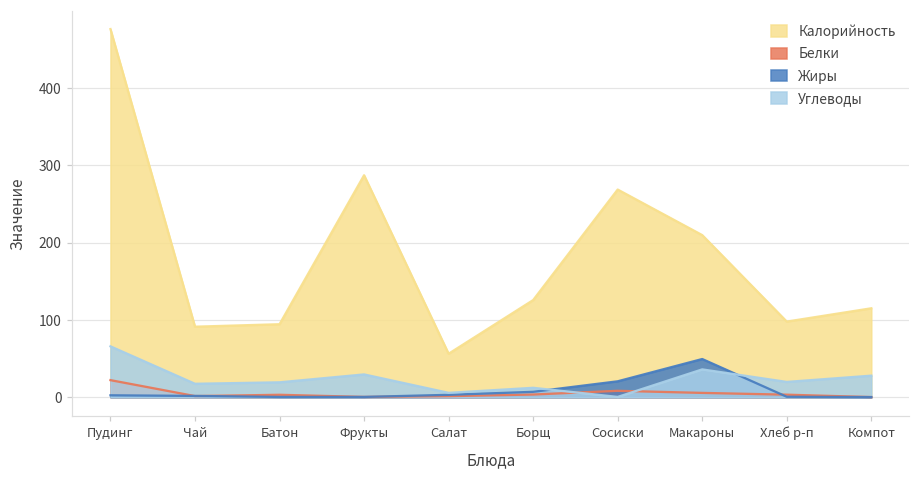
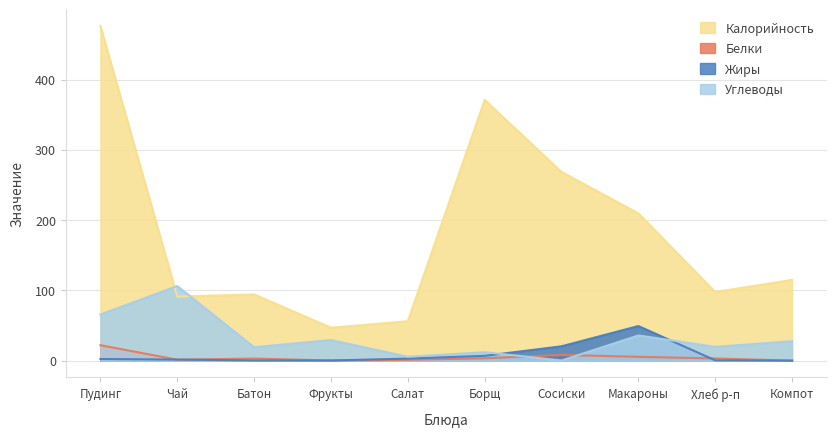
  {
    "Калорийность": {
      "Пудинг": 480,
      "Чай": 90,
      "Батон": 90,
-     "Фрукты": 290,
+     "Фрукты": 50,
      "Салат": 60,
-     "Борщ": 130,
+     "Борщ": 370,
      "Сосиски": 270,
      "Макароны": 210,
      "Хлеб р-п": 100,
      "Компот": 120
    },
    "Белки": {
      "Пудинг": 20,
      "Сосиски": 10,
      "Макароны": 10
    },
    "Жиры": {
      "Пудинг": 0,
      "Сосиски": 20,
      "Макароны": 50
    },
    "Углеводы": {
      "Пудинг": 70,
-     "Чай": 20,
+     "Чай": 110,
      "Батон": 20,
      "Фрукты": 30,
      "Борщ": 10,
      "Сосиски": 0,
      "Макароны": 40,
      "Хлеб р-п": 20,
      "Компот": 30
    }
  }
